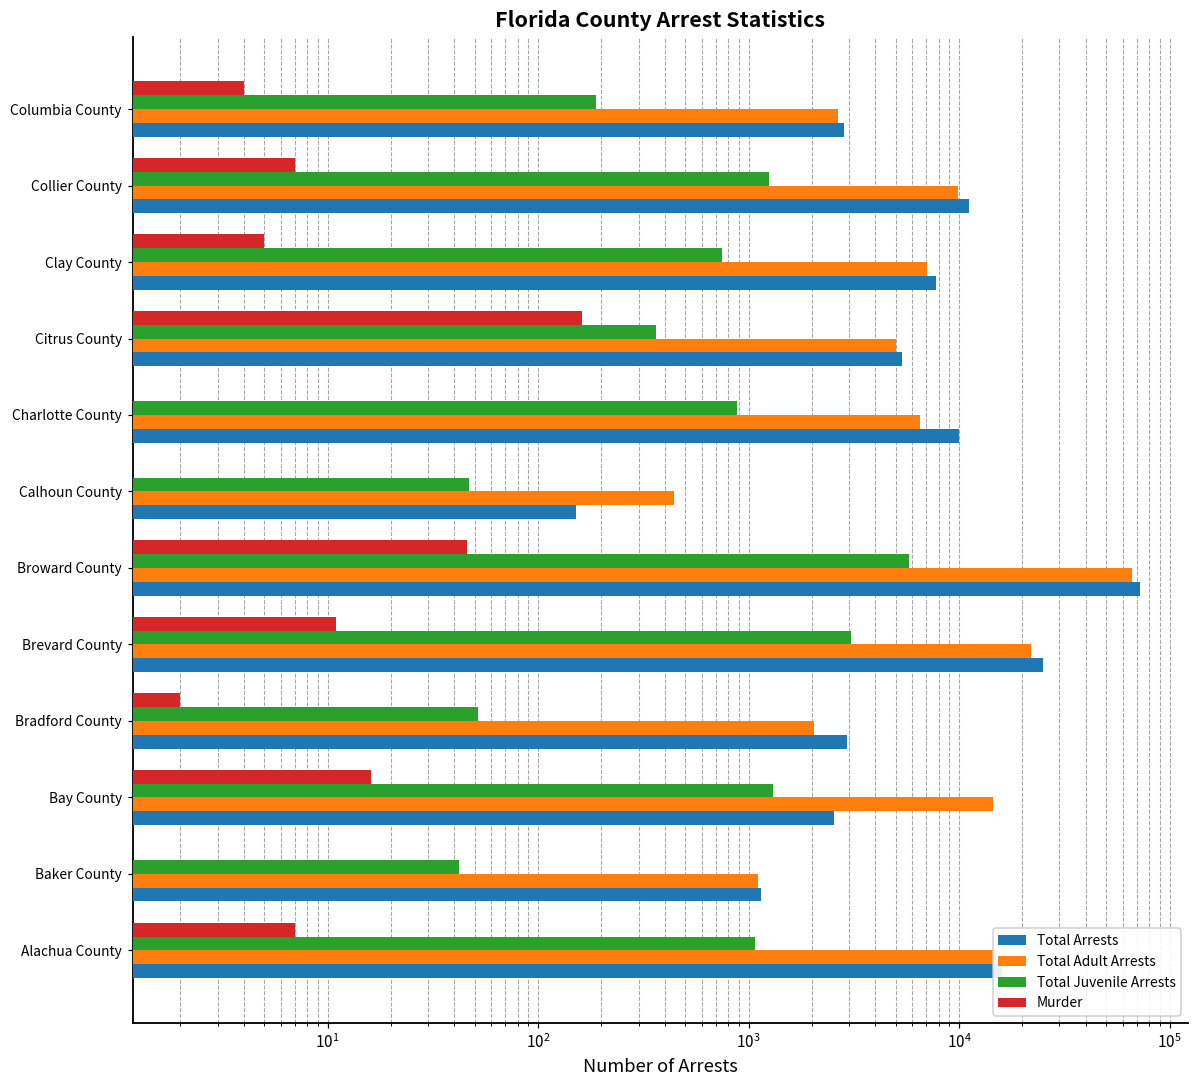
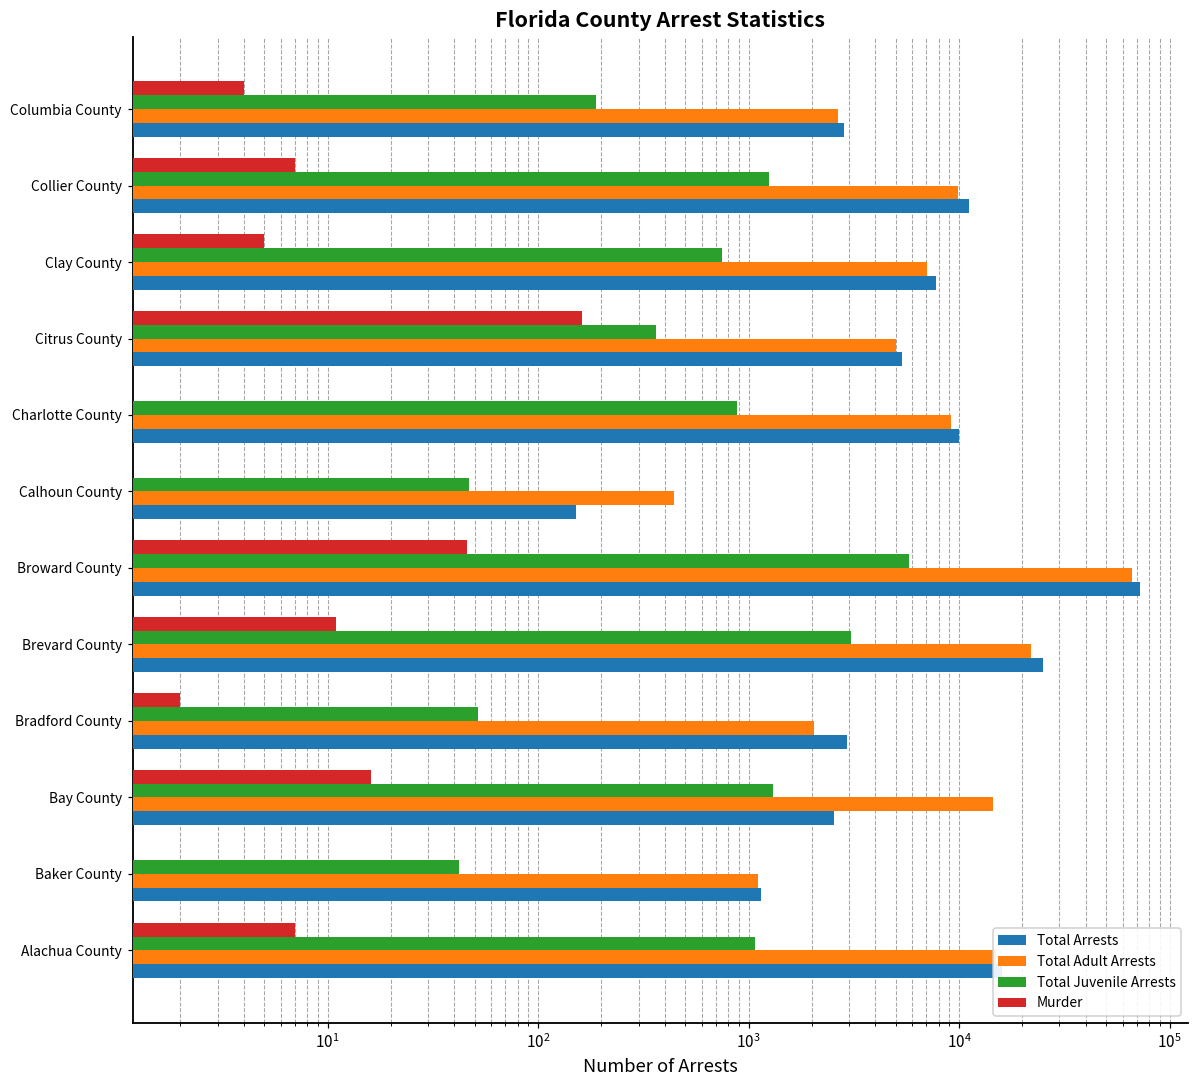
  {
    "Total Arrests": {
      "Columbia County": 2800,
      "Collier County": 11000,
      "Clay County": 7800,
      "Citrus County": 5400,
      "Charlotte County": 10000,
      "Calhoun County": 150,
      "Broward County": 72000,
      "Brevard County": 25000,
      "Bradford County": 2900,
      "Bay County": 2600,
      "Baker County": 1100
    },
    "Total Adult Arrests": {
      "Columbia County": 2600,
      "Collier County": 10000,
      "Clay County": 7100,
      "Citrus County": 5000,
-     "Charlotte County": 6500,
+     "Charlotte County": 9000,
      "Calhoun County": 440,
      "Broward County": 67000,
      "Brevard County": 22000,
      "Bradford County": 2000,
      "Bay County": 14000,
      "Baker County": 1100
    },
    "Total Juvenile Arrests": {
      "Columbia County": 190,
      "Collier County": 1200,
      "Clay County": 740,
      "Citrus County": 360,
      "Charlotte County": 900,
      "Calhoun County": 47,
      "Broward County": 5800,
      "Brevard County": 3100,
      "Bradford County": 52,
      "Bay County": 1300,
      "Baker County": 42,
      "Alachua County": 1100
    },
    "Murder": {
      "Columbia County": 4,
      "Collier County": 7,
      "Clay County": 5,
      "Citrus County": 160,
      "Broward County": 46,
      "Brevard County": 11,
      "Bradford County": 2,
      "Bay County": 16,
      "Alachua County": 7
    }
  }
